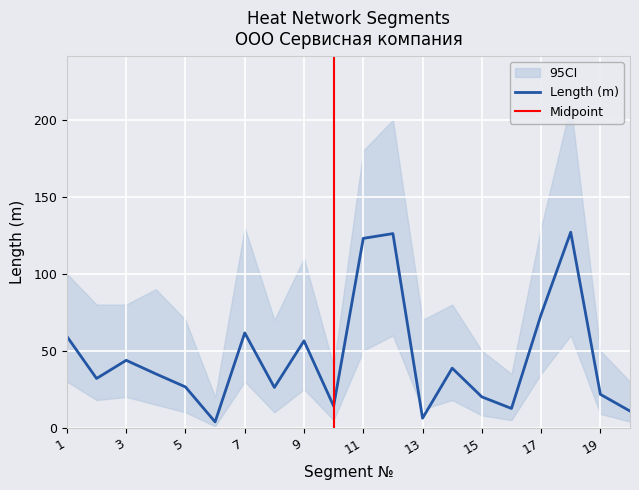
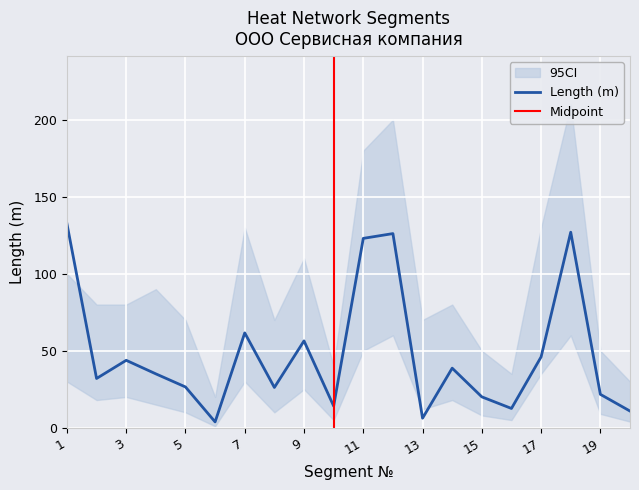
  {
    "Length (m)": {
-     "1": 59,
+     "1": 133,
      "3": 44,
      "5": 27,
      "7": 62,
      "9": 56,
      "11": 123,
      "13": 6,
      "15": 20,
-     "17": 74,
+     "17": 46,
      "19": 22
    }
  }
